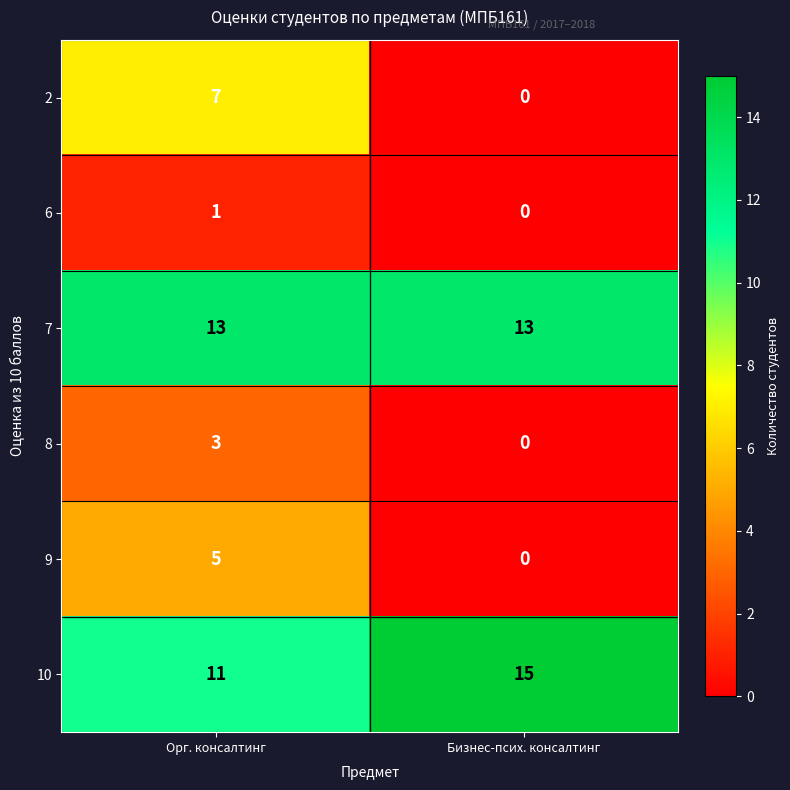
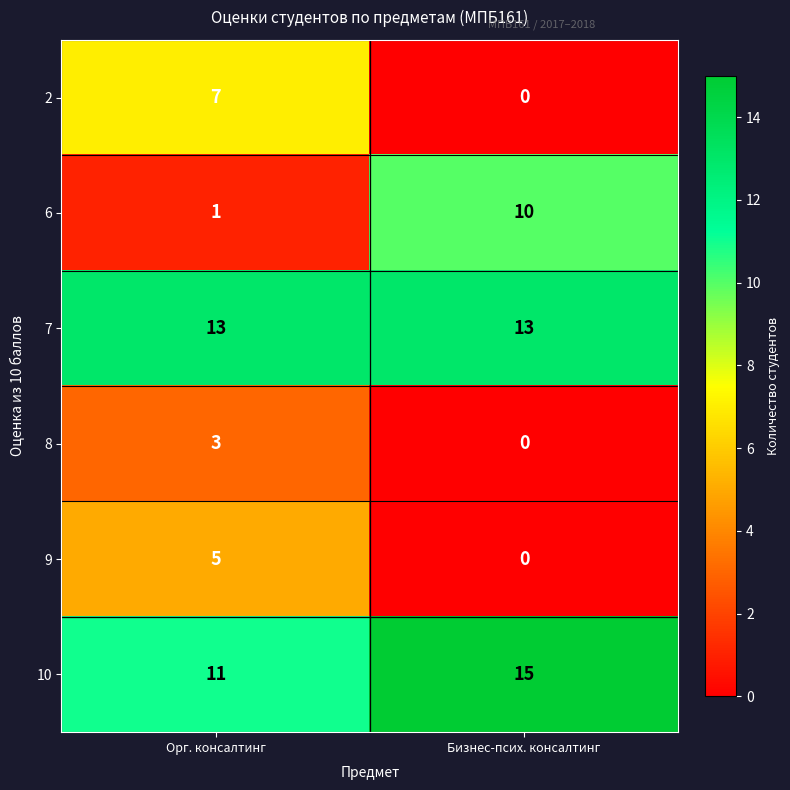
  {
    "2": {
      "Орг. консалтинг": 7,
      "Бизнес-псих. консалтинг": 0
    },
    "6": {
      "Орг. консалтинг": 1,
-     "Бизнес-псих. консалтинг": 0
+     "Бизнес-псих. консалтинг": 10
    },
    "7": {
      "Орг. консалтинг": 13,
      "Бизнес-псих. консалтинг": 13
    },
    "8": {
      "Орг. консалтинг": 3,
      "Бизнес-псих. консалтинг": 0
    },
    "9": {
      "Орг. консалтинг": 5,
      "Бизнес-псих. консалтинг": 0
    },
    "10": {
      "Орг. консалтинг": 11,
      "Бизнес-псих. консалтинг": 15
    }
  }
